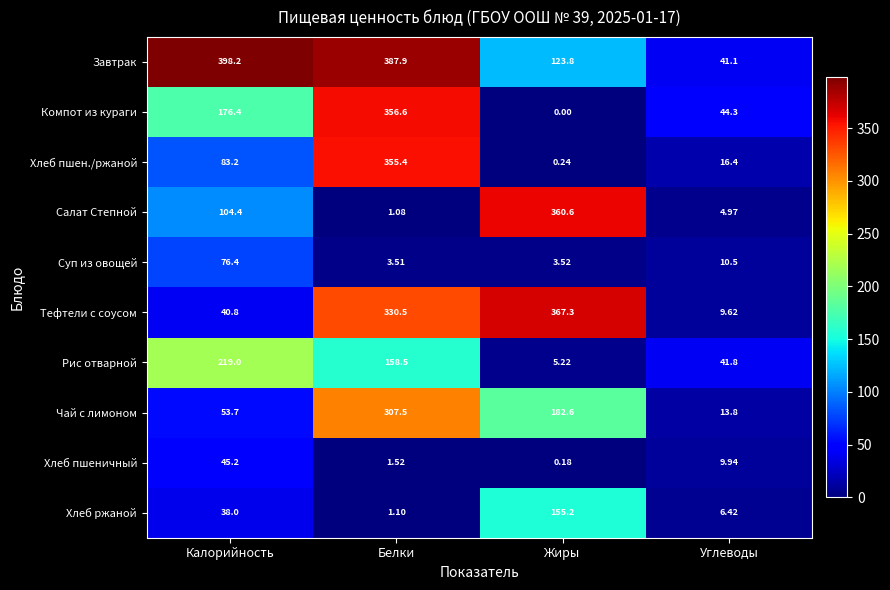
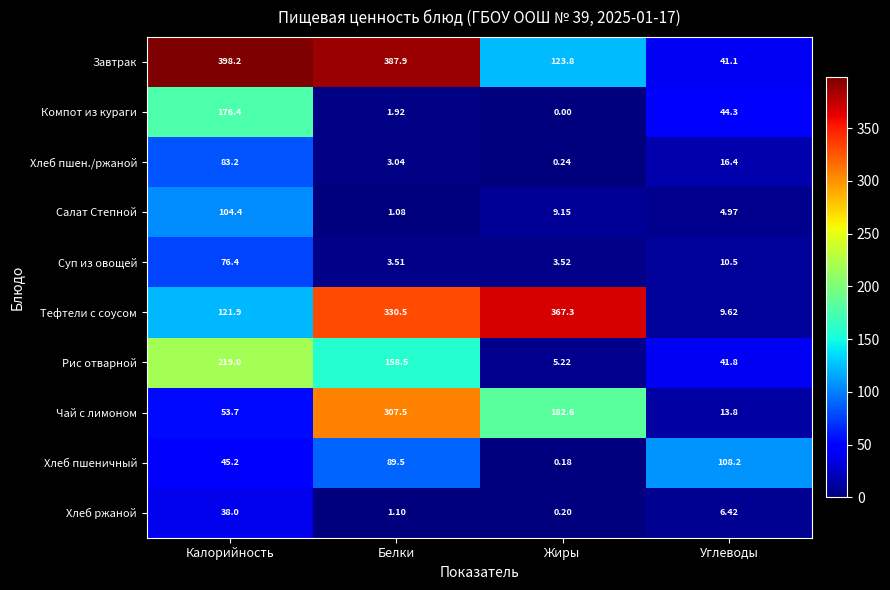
  {
    "Завтрак": {
      "Калорийность": 398.2,
      "Белки": 387.9,
      "Жиры": 123.8,
      "Углеводы": 41.1
    },
    "Компот из кураги": {
      "Калорийность": 176.4,
-     "Белки": 356.6,
+     "Белки": 1.92,
      "Жиры": 0.00,
      "Углеводы": 44.3
    },
    "Хлеб пшен./ржаной": {
      "Калорийность": 83.2,
-     "Белки": 355.4,
+     "Белки": 3.04,
      "Жиры": 0.24,
      "Углеводы": 16.4
    },
    "Салат Степной": {
      "Калорийность": 104.4,
      "Белки": 1.08,
-     "Жиры": 360.6,
+     "Жиры": 9.15,
      "Углеводы": 4.97
    },
    "Суп из овощей": {
      "Калорийность": 76.4,
      "Белки": 3.51,
      "Жиры": 3.52,
      "Углеводы": 10.5
    },
    "Тефтели с соусом": {
-     "Калорийность": 40.8,
+     "Калорийность": 121.9,
      "Белки": 330.5,
      "Жиры": 367.3,
      "Углеводы": 9.62
    },
    "Рис отварной": {
      "Калорийность": 219.0,
      "Белки": 158.5,
      "Жиры": 5.22,
      "Углеводы": 41.8
    },
    "Чай с лимоном": {
      "Калорийность": 53.7,
      "Белки": 307.5,
      "Жиры": 182.6,
      "Углеводы": 13.8
    },
    "Хлеб пшеничный": {
      "Калорийность": 45.2,
-     "Белки": 1.52,
+     "Белки": 89.5,
      "Жиры": 0.18,
-     "Углеводы": 9.94
+     "Углеводы": 108.2
    },
    "Хлеб ржаной": {
      "Калорийность": 38.0,
      "Белки": 1.10,
-     "Жиры": 155.2,
+     "Жиры": 0.20,
      "Углеводы": 6.42
    }
  }
